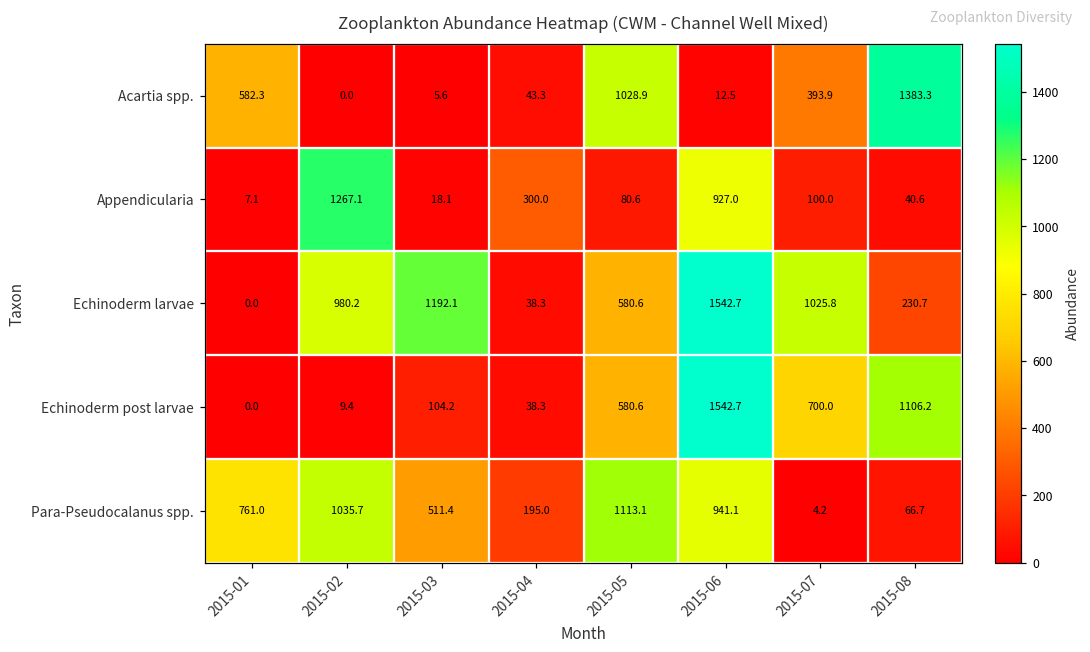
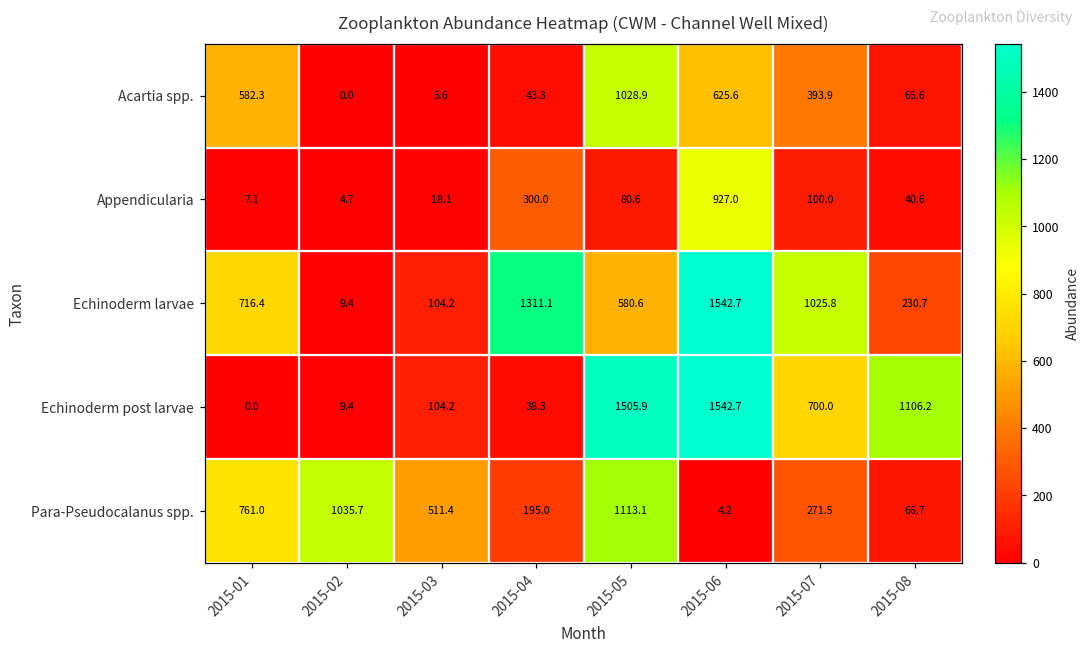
  {
    "Acartia spp.": {
      "2015-01": 582.3,
      "2015-02": 0.0,
      "2015-03": 5.6,
      "2015-04": 43.3,
      "2015-05": 1028.9,
-     "2015-06": 12.5,
+     "2015-06": 625.6,
      "2015-07": 393.9,
-     "2015-08": 1383.3
+     "2015-08": 65.6
    },
    "Appendicularia": {
      "2015-01": 7.1,
-     "2015-02": 1267.1,
+     "2015-02": 4.7,
      "2015-03": 18.1,
      "2015-04": 300.0,
      "2015-05": 80.6,
      "2015-06": 927.0,
      "2015-07": 100.0,
      "2015-08": 40.6
    },
    "Echinoderm larvae": {
-     "2015-01": 0.0,
-     "2015-02": 980.2,
-     "2015-03": 1192.1,
-     "2015-04": 38.3,
+     "2015-01": 716.4,
+     "2015-02": 9.4,
+     "2015-03": 104.2,
+     "2015-04": 1311.1,
      "2015-05": 580.6,
      "2015-06": 1542.7,
      "2015-07": 1025.8,
      "2015-08": 230.7
    },
    "Echinoderm post larvae": {
      "2015-01": 0.0,
      "2015-02": 9.4,
      "2015-03": 104.2,
      "2015-04": 38.3,
-     "2015-05": 580.6,
+     "2015-05": 1505.9,
      "2015-06": 1542.7,
      "2015-07": 700.0,
      "2015-08": 1106.2
    },
    "Para-Pseudocalanus spp.": {
      "2015-01": 761.0,
      "2015-02": 1035.7,
      "2015-03": 511.4,
      "2015-04": 195.0,
      "2015-05": 1113.1,
-     "2015-06": 941.1,
-     "2015-07": 4.2,
+     "2015-06": 4.2,
+     "2015-07": 271.5,
      "2015-08": 66.7
    }
  }
